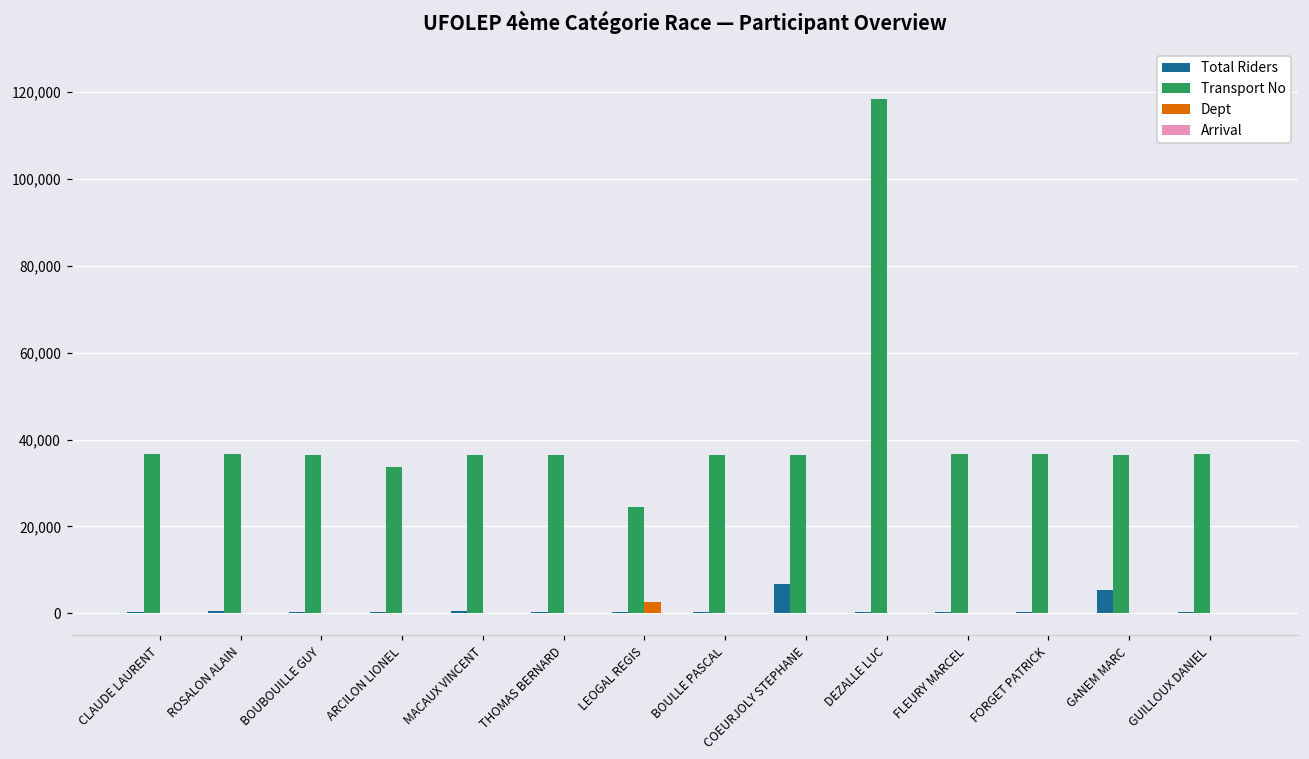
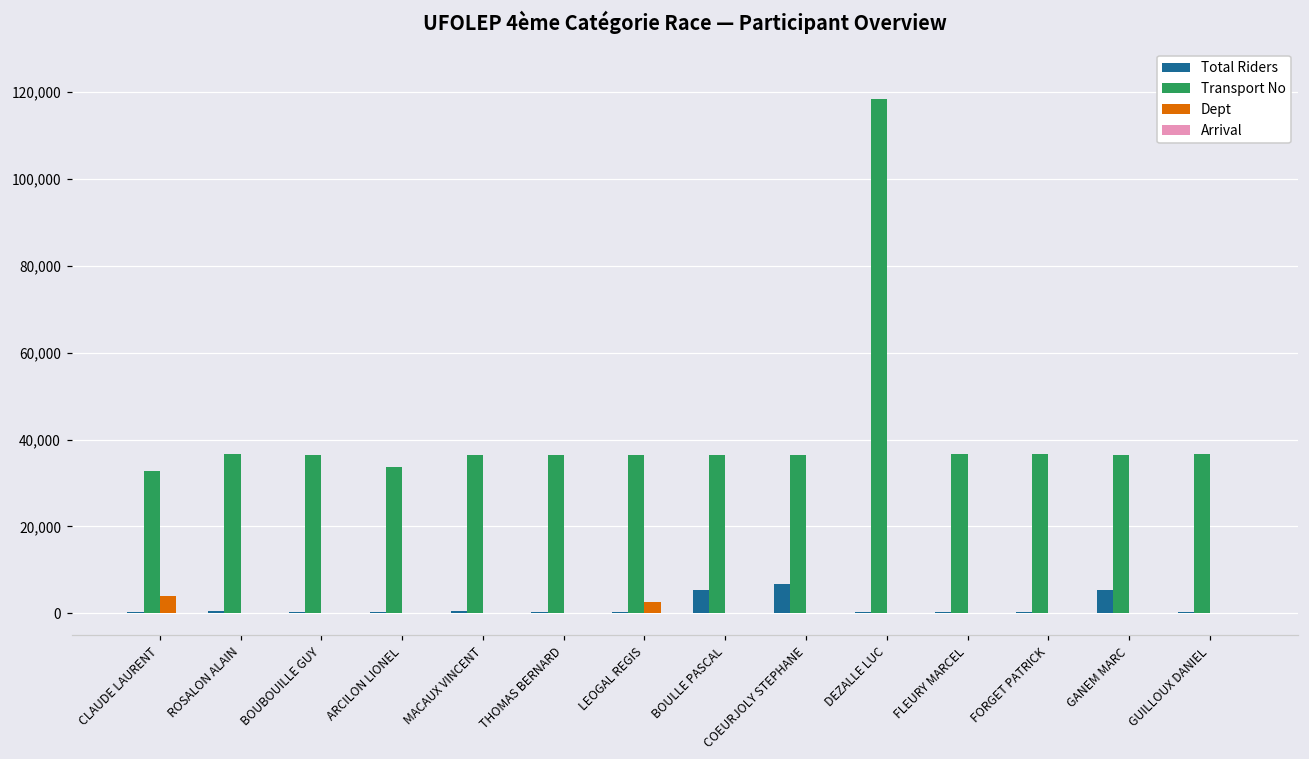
  {
    "Total Riders": {
-     "BOULLE PASCAL": "0",
+     "BOULLE PASCAL": "5,000",
      "COEURJOLY STEPHANE": "7,000",
      "GANEM MARC": "5,000"
    },
    "Transport No": {
-     "CLAUDE LAURENT": "37,000",
+     "CLAUDE LAURENT": "33,000",
      "ROSALON ALAIN": "37,000",
      "BOUBOUILLE GUY": "36,000",
      "ARCILON LIONEL": "34,000",
      "MACAUX VINCENT": "36,000",
      "THOMAS BERNARD": "36,000",
-     "LEOGAL REGIS": "24,000",
+     "LEOGAL REGIS": "36,000",
      "BOULLE PASCAL": "36,000",
      "COEURJOLY STEPHANE": "36,000",
      "DEZALLE LUC": "118,000",
      "FLEURY MARCEL": "37,000",
      "FORGET PATRICK": "37,000",
      "GANEM MARC": "36,000",
      "GUILLOUX DANIEL": "37,000"
    },
    "Dept": {
-     "CLAUDE LAURENT": "0",
+     "CLAUDE LAURENT": "4,000",
      "BOUBOUILLE GUY": "0",
      "LEOGAL REGIS": "3,000",
      "BOULLE PASCAL": "0",
      "COEURJOLY STEPHANE": "0",
      "DEZALLE LUC": "0",
      "FLEURY MARCEL": "0"
    },
    "Arrival": {
      "LEOGAL REGIS": "0",
      "BOULLE PASCAL": "0",
      "COEURJOLY STEPHANE": "0",
      "DEZALLE LUC": "0",
      "FLEURY MARCEL": "0",
      "FORGET PATRICK": "0",
      "GANEM MARC": "0",
      "GUILLOUX DANIEL": "0"
    }
  }
